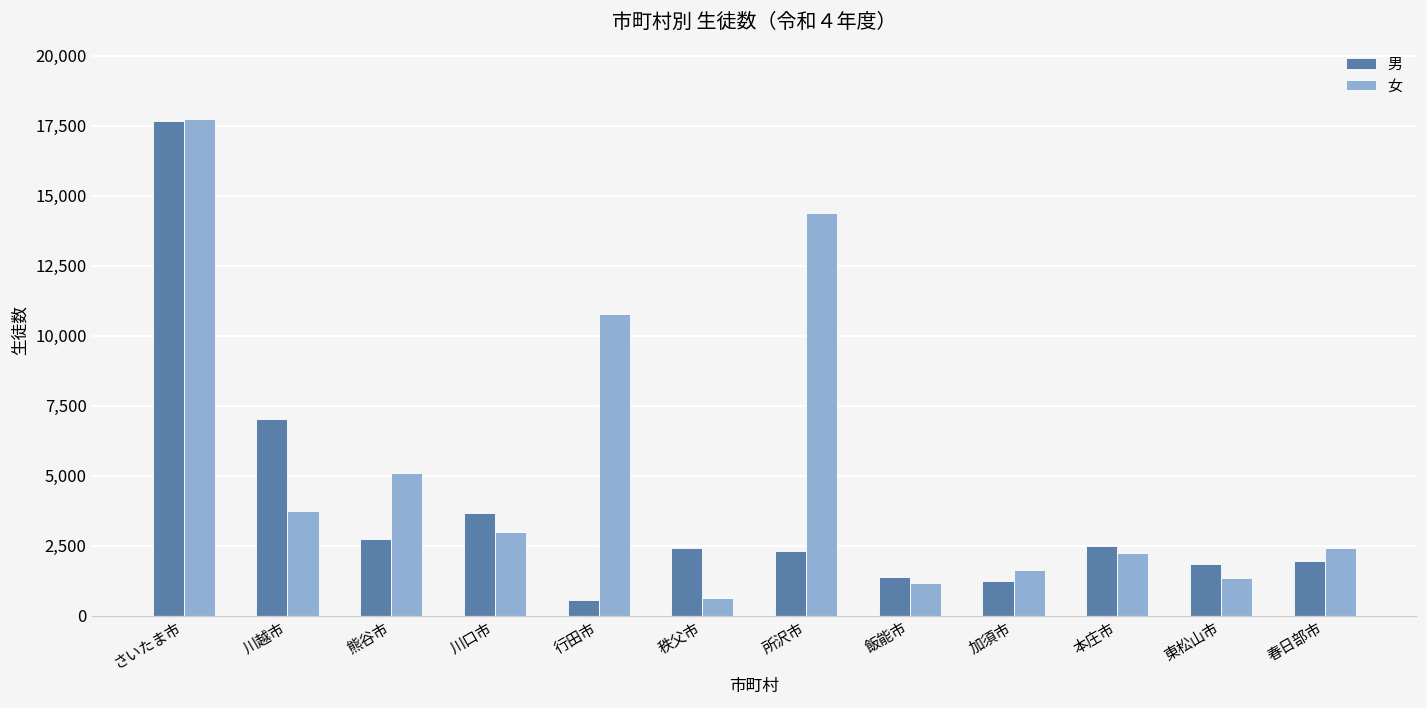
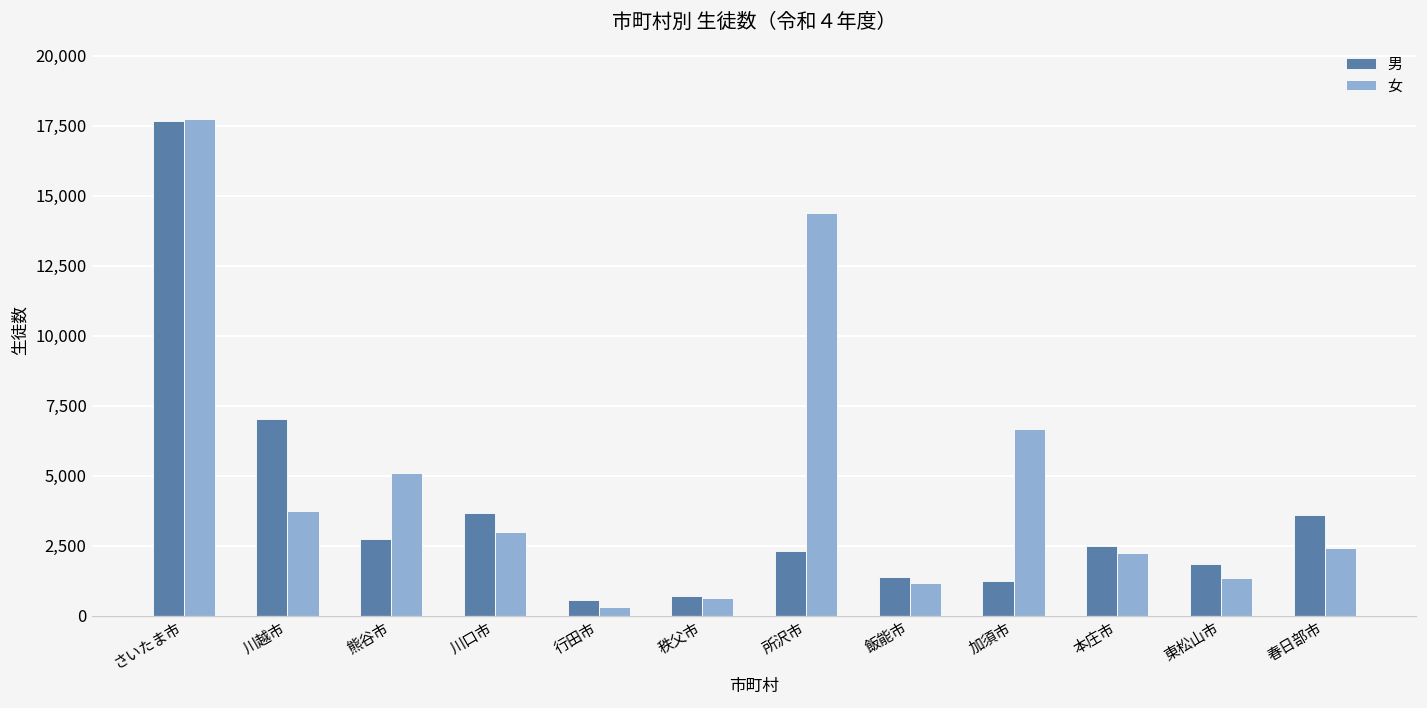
  {
    "男": {
      "さいたま市": "17,700",
      "川越市": "7,000",
      "熊谷市": "2,700",
      "川口市": "3,700",
      "行田市": "600",
-     "秩父市": "2,400",
+     "秩父市": "700",
      "所沢市": "2,300",
      "飯能市": "1,400",
      "加須市": "1,200",
      "本庄市": "2,500",
      "東松山市": "1,900",
-     "春日部市": "1,900"
+     "春日部市": "3,600"
    },
    "女": {
      "さいたま市": "17,800",
      "川越市": "3,700",
      "熊谷市": "5,100",
      "川口市": "3,000",
-     "行田市": "10,800",
+     "行田市": "300",
      "秩父市": "600",
      "所沢市": "14,400",
      "飯能市": "1,200",
-     "加須市": "1,600",
+     "加須市": "6,700",
      "本庄市": "2,200",
      "東松山市": "1,400",
      "春日部市": "2,400"
    }
  }
